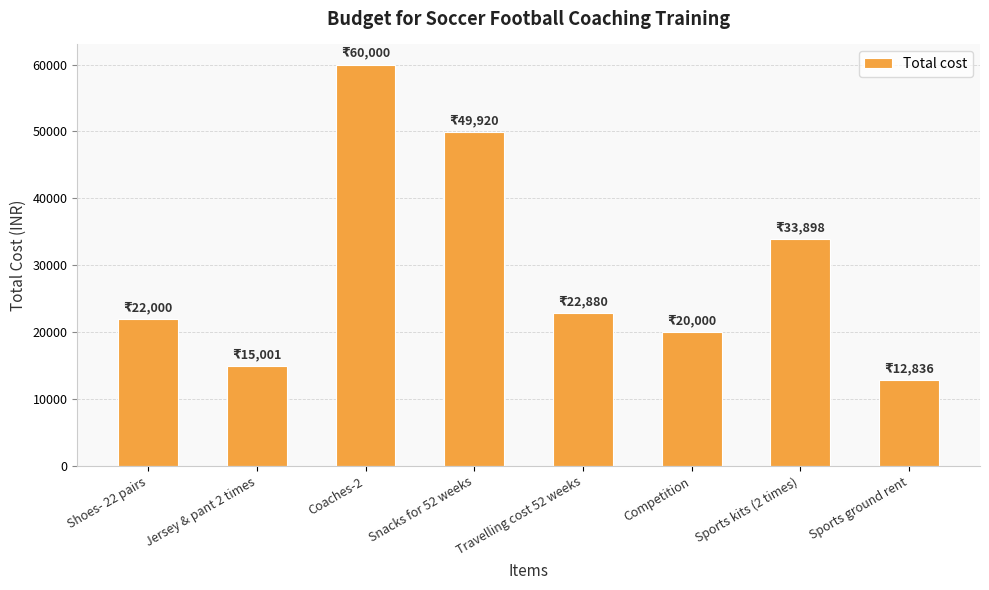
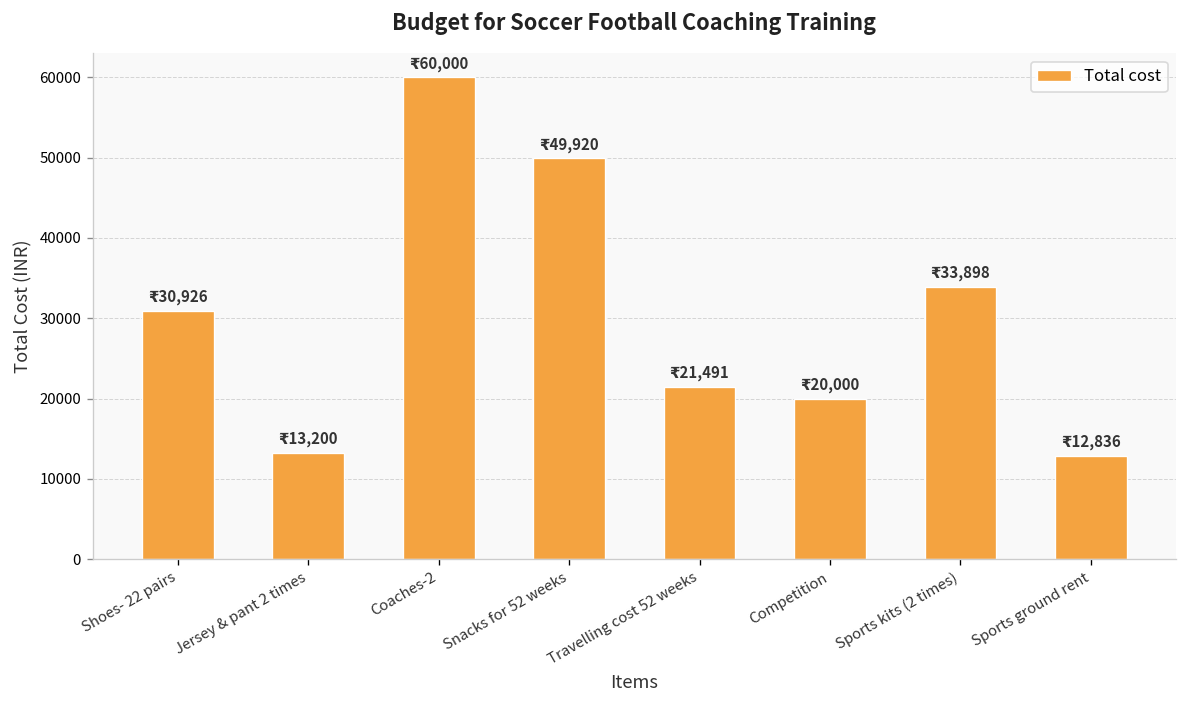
  {
-   "Shoes- 22 pairs": "22,000",
-   "Jersey & pant 2 times": "15,001",
+   "Shoes- 22 pairs": "30,926",
+   "Jersey & pant 2 times": "13,200",
    "Coaches-2": "60,000",
    "Snacks for 52 weeks": "49,920",
-   "Travelling cost 52 weeks": "22,880",
+   "Travelling cost 52 weeks": "21,491",
    "Competition": "20,000",
    "Sports kits (2 times)": "33,898",
    "Sports ground rent": "12,836"
  }
